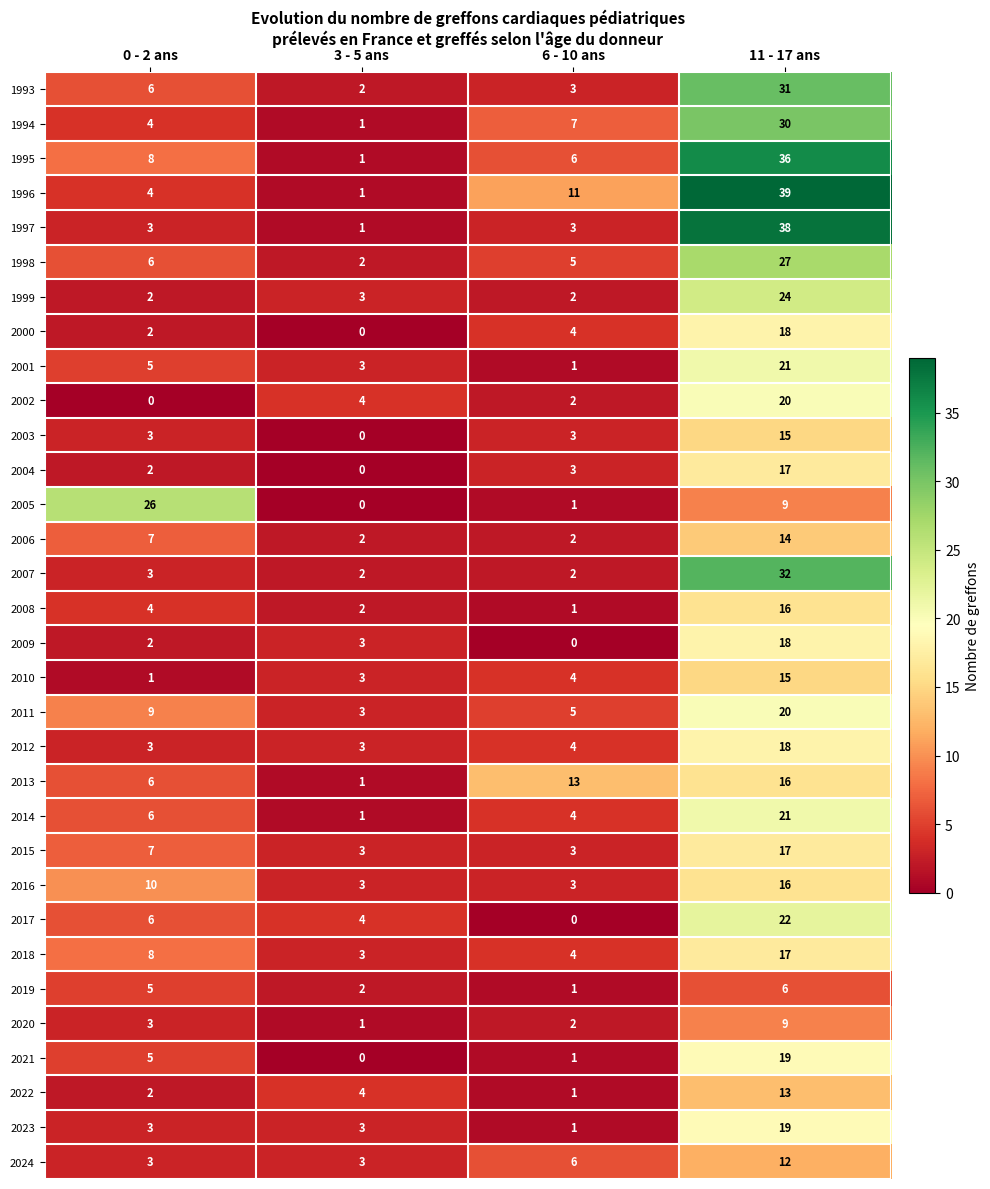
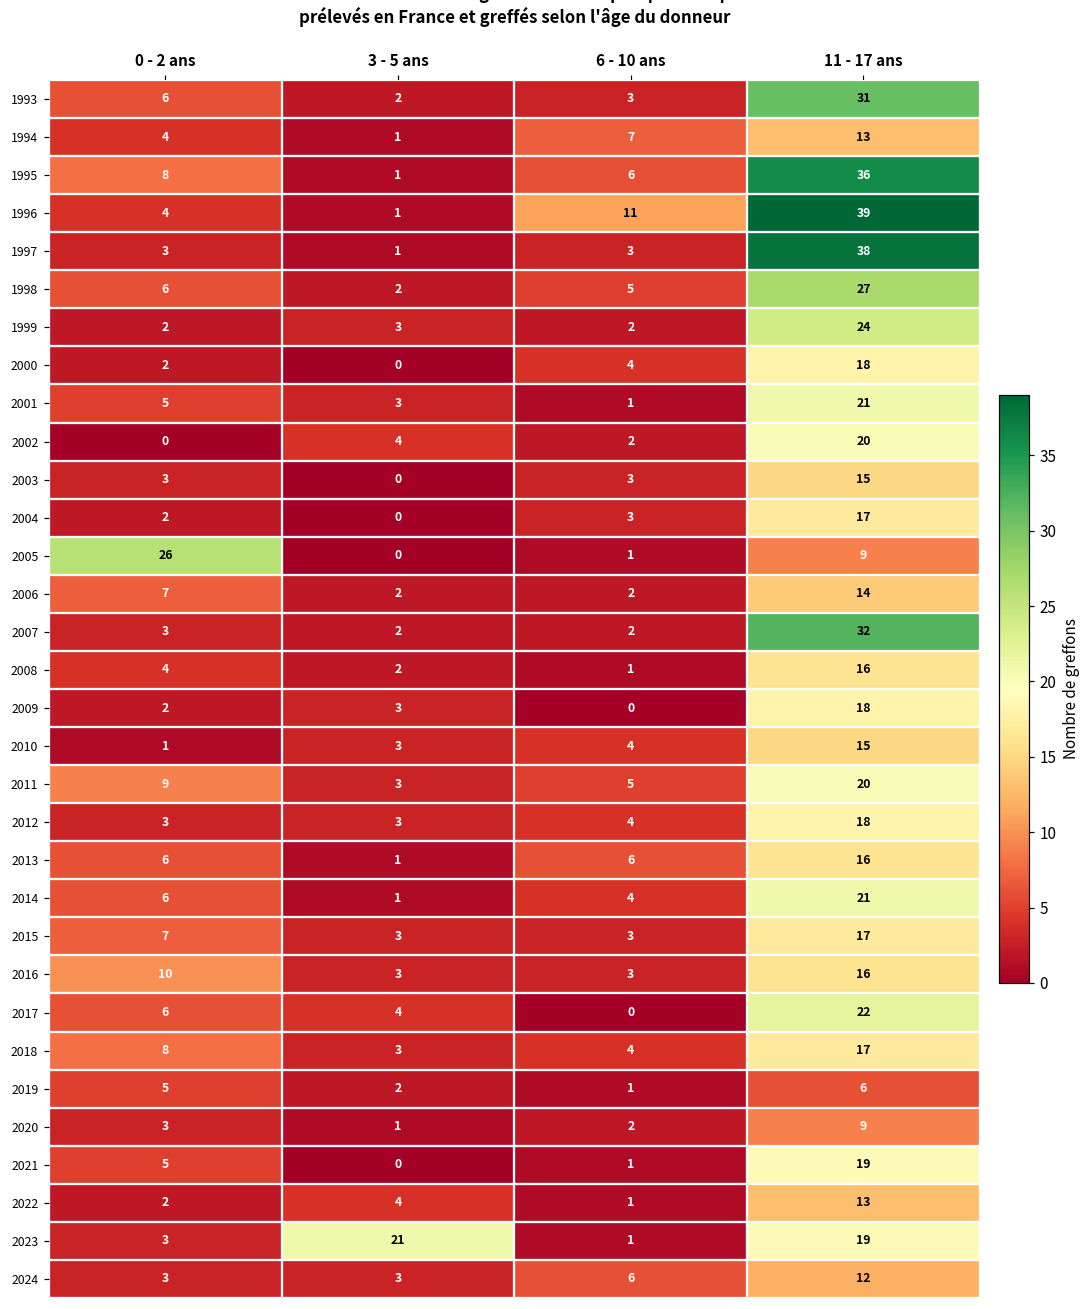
  {
    "1993": {
      "0 - 2 ans": 6,
      "3 - 5 ans": 2,
      "6 - 10 ans": 3,
      "11 - 17 ans": 31
    },
    "1994": {
      "0 - 2 ans": 4,
      "3 - 5 ans": 1,
      "6 - 10 ans": 7,
-     "11 - 17 ans": 30
+     "11 - 17 ans": 13
    },
    "1995": {
      "0 - 2 ans": 8,
      "3 - 5 ans": 1,
      "6 - 10 ans": 6,
      "11 - 17 ans": 36
    },
    "1996": {
      "0 - 2 ans": 4,
      "3 - 5 ans": 1,
      "6 - 10 ans": 11,
      "11 - 17 ans": 39
    },
    "1997": {
      "0 - 2 ans": 3,
      "3 - 5 ans": 1,
      "6 - 10 ans": 3,
      "11 - 17 ans": 38
    },
    "1998": {
      "0 - 2 ans": 6,
      "3 - 5 ans": 2,
      "6 - 10 ans": 5,
      "11 - 17 ans": 27
    },
    "1999": {
      "0 - 2 ans": 2,
      "3 - 5 ans": 3,
      "6 - 10 ans": 2,
      "11 - 17 ans": 24
    },
    "2000": {
      "0 - 2 ans": 2,
      "3 - 5 ans": 0,
      "6 - 10 ans": 4,
      "11 - 17 ans": 18
    },
    "2001": {
      "0 - 2 ans": 5,
      "3 - 5 ans": 3,
      "6 - 10 ans": 1,
      "11 - 17 ans": 21
    },
    "2002": {
      "0 - 2 ans": 0,
      "3 - 5 ans": 4,
      "6 - 10 ans": 2,
      "11 - 17 ans": 20
    },
    "2003": {
      "0 - 2 ans": 3,
      "3 - 5 ans": 0,
      "6 - 10 ans": 3,
      "11 - 17 ans": 15
    },
    "2004": {
      "0 - 2 ans": 2,
      "3 - 5 ans": 0,
      "6 - 10 ans": 3,
      "11 - 17 ans": 17
    },
    "2005": {
      "0 - 2 ans": 26,
      "3 - 5 ans": 0,
      "6 - 10 ans": 1,
      "11 - 17 ans": 9
    },
    "2006": {
      "0 - 2 ans": 7,
      "3 - 5 ans": 2,
      "6 - 10 ans": 2,
      "11 - 17 ans": 14
    },
    "2007": {
      "0 - 2 ans": 3,
      "3 - 5 ans": 2,
      "6 - 10 ans": 2,
      "11 - 17 ans": 32
    },
    "2008": {
      "0 - 2 ans": 4,
      "3 - 5 ans": 2,
      "6 - 10 ans": 1,
      "11 - 17 ans": 16
    },
    "2009": {
      "0 - 2 ans": 2,
      "3 - 5 ans": 3,
      "6 - 10 ans": 0,
      "11 - 17 ans": 18
    },
    "2010": {
      "0 - 2 ans": 1,
      "3 - 5 ans": 3,
      "6 - 10 ans": 4,
      "11 - 17 ans": 15
    },
    "2011": {
      "0 - 2 ans": 9,
      "3 - 5 ans": 3,
      "6 - 10 ans": 5,
      "11 - 17 ans": 20
    },
    "2012": {
      "0 - 2 ans": 3,
      "3 - 5 ans": 3,
      "6 - 10 ans": 4,
      "11 - 17 ans": 18
    },
    "2013": {
      "0 - 2 ans": 6,
      "3 - 5 ans": 1,
-     "6 - 10 ans": 13,
+     "6 - 10 ans": 6,
      "11 - 17 ans": 16
    },
    "2014": {
      "0 - 2 ans": 6,
      "3 - 5 ans": 1,
      "6 - 10 ans": 4,
      "11 - 17 ans": 21
    },
    "2015": {
      "0 - 2 ans": 7,
      "3 - 5 ans": 3,
      "6 - 10 ans": 3,
      "11 - 17 ans": 17
    },
    "2016": {
      "0 - 2 ans": 10,
      "3 - 5 ans": 3,
      "6 - 10 ans": 3,
      "11 - 17 ans": 16
    },
    "2017": {
      "0 - 2 ans": 6,
      "3 - 5 ans": 4,
      "6 - 10 ans": 0,
      "11 - 17 ans": 22
    },
    "2018": {
      "0 - 2 ans": 8,
      "3 - 5 ans": 3,
      "6 - 10 ans": 4,
      "11 - 17 ans": 17
    },
    "2019": {
      "0 - 2 ans": 5,
      "3 - 5 ans": 2,
      "6 - 10 ans": 1,
      "11 - 17 ans": 6
    },
    "2020": {
      "0 - 2 ans": 3,
      "3 - 5 ans": 1,
      "6 - 10 ans": 2,
      "11 - 17 ans": 9
    },
    "2021": {
      "0 - 2 ans": 5,
      "3 - 5 ans": 0,
      "6 - 10 ans": 1,
      "11 - 17 ans": 19
    },
    "2022": {
      "0 - 2 ans": 2,
      "3 - 5 ans": 4,
      "6 - 10 ans": 1,
      "11 - 17 ans": 13
    },
    "2023": {
      "0 - 2 ans": 3,
-     "3 - 5 ans": 3,
+     "3 - 5 ans": 21,
      "6 - 10 ans": 1,
      "11 - 17 ans": 19
    },
    "2024": {
      "0 - 2 ans": 3,
      "3 - 5 ans": 3,
      "6 - 10 ans": 6,
      "11 - 17 ans": 12
    }
  }
